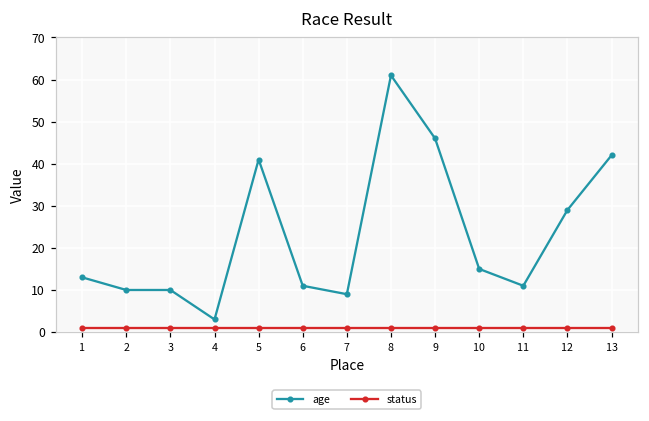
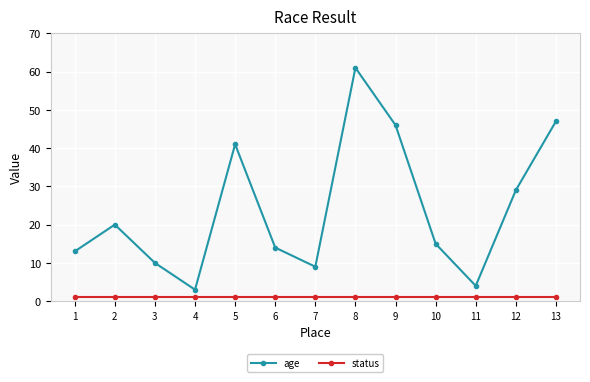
  {
    "age": {
      "1": 13,
-     "2": 10,
+     "2": 20,
      "3": 10,
      "4": 3,
      "5": 41,
-     "6": 11,
+     "6": 14,
      "7": 9,
      "8": 61,
      "9": 46,
      "10": 15,
-     "11": 11,
+     "11": 4,
      "12": 29,
-     "13": 42
+     "13": 47
    },
    "status": {
      "1": 1,
      "2": 1,
      "3": 1,
      "4": 1,
      "5": 1,
      "6": 1,
      "7": 1,
      "8": 1,
      "9": 1,
      "10": 1,
      "11": 1,
      "12": 1,
      "13": 1
    }
  }
